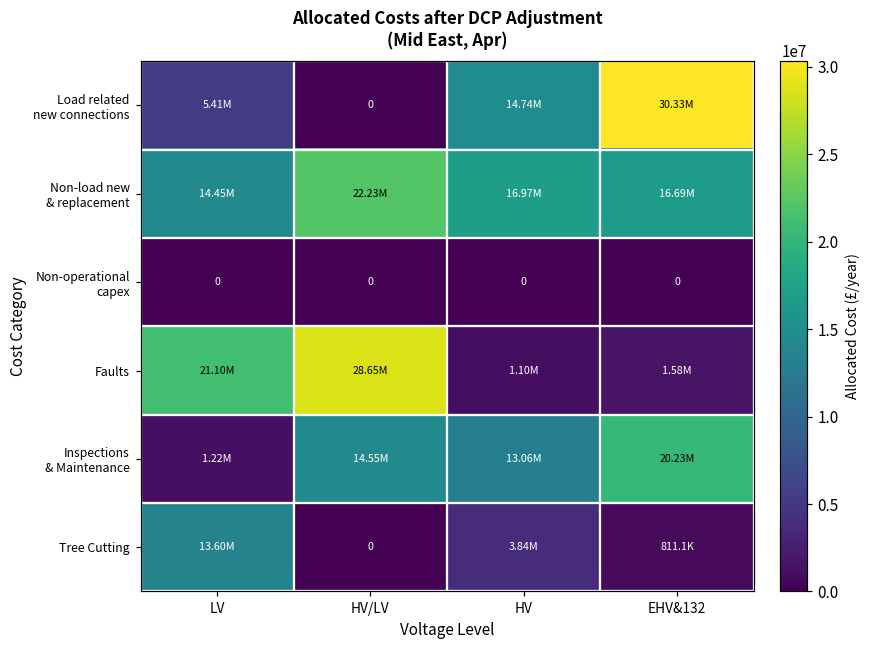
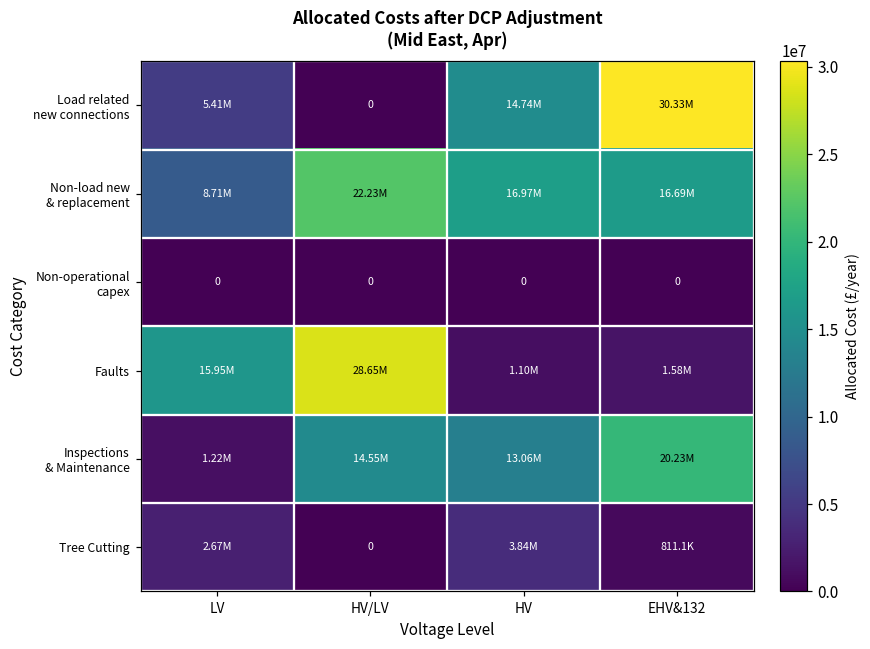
  {
    "Load related new connections": {
      "LV": "5.41M",
      "HV/LV": "0",
      "HV": "14.74M",
      "EHV&132": "30.33M"
    },
    "Non-load new & replacement": {
-     "LV": "14.45M",
+     "LV": "8.71M",
      "HV/LV": "22.23M",
      "HV": "16.97M",
      "EHV&132": "16.69M"
    },
    "Non-operational capex": {
      "LV": "0",
      "HV/LV": "0",
      "HV": "0",
      "EHV&132": "0"
    },
    "Faults": {
-     "LV": "21.10M",
+     "LV": "15.95M",
      "HV/LV": "28.65M",
      "HV": "1.10M",
      "EHV&132": "1.58M"
    },
    "Inspections & Maintenance": {
      "LV": "1.22M",
      "HV/LV": "14.55M",
      "HV": "13.06M",
      "EHV&132": "20.23M"
    },
    "Tree Cutting": {
-     "LV": "13.60M",
+     "LV": "2.67M",
      "HV/LV": "0",
      "HV": "3.84M",
      "EHV&132": "811.1K"
    }
  }
